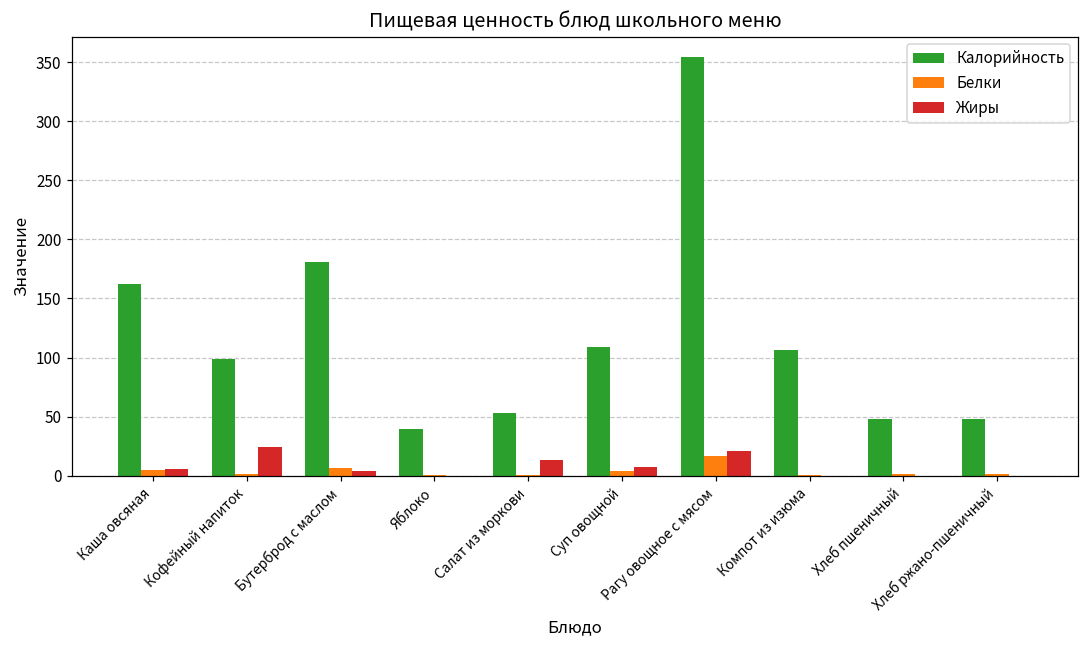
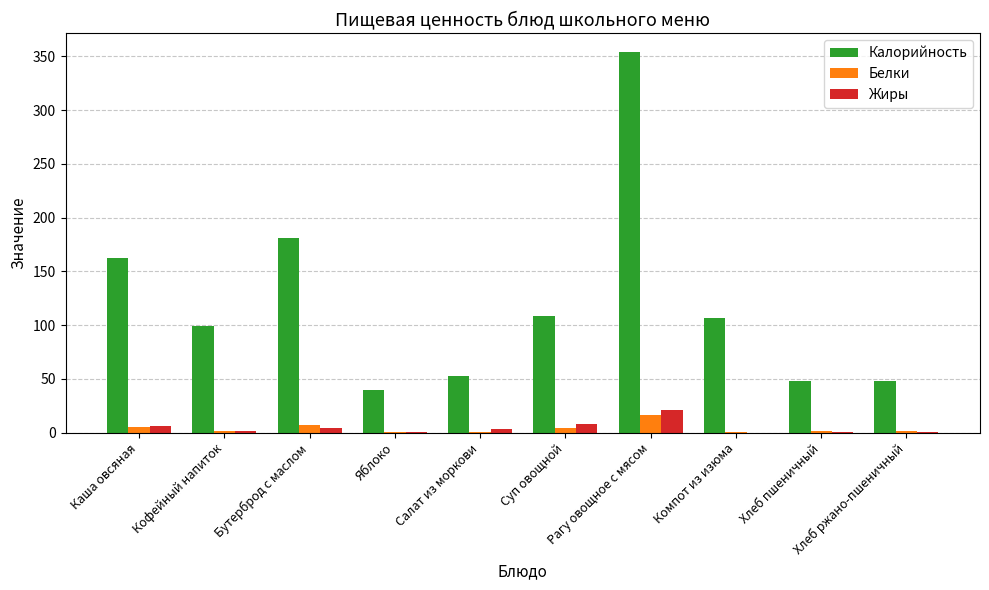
  {
    "Калорийность": {
      "Каша овсяная": 162,
      "Кофейный напиток": 99,
      "Бутерброд с маслом": 181,
      "Яблоко": 39,
      "Салат из моркови": 53,
      "Суп овощной": 109,
      "Рагу овощное с мясом": 354,
      "Компот из изюма": 107,
      "Хлеб пшеничный": 48,
      "Хлеб ржано-пшеничный": 48
    },
    "Белки": {
      "Каша овсяная": 5,
      "Бутерброд с маслом": 7,
      "Суп овощной": 4,
      "Рагу овощное с мясом": 16
    },
    "Жиры": {
      "Каша овсяная": 6,
-     "Кофейный напиток": 24,
+     "Кофейный напиток": 2,
      "Бутерброд с маслом": 5,
-     "Салат из моркови": 13,
+     "Салат из моркови": 4,
      "Суп овощной": 8,
      "Рагу овощное с мясом": 21,
      "Компот из изюма": 0
    }
  }
